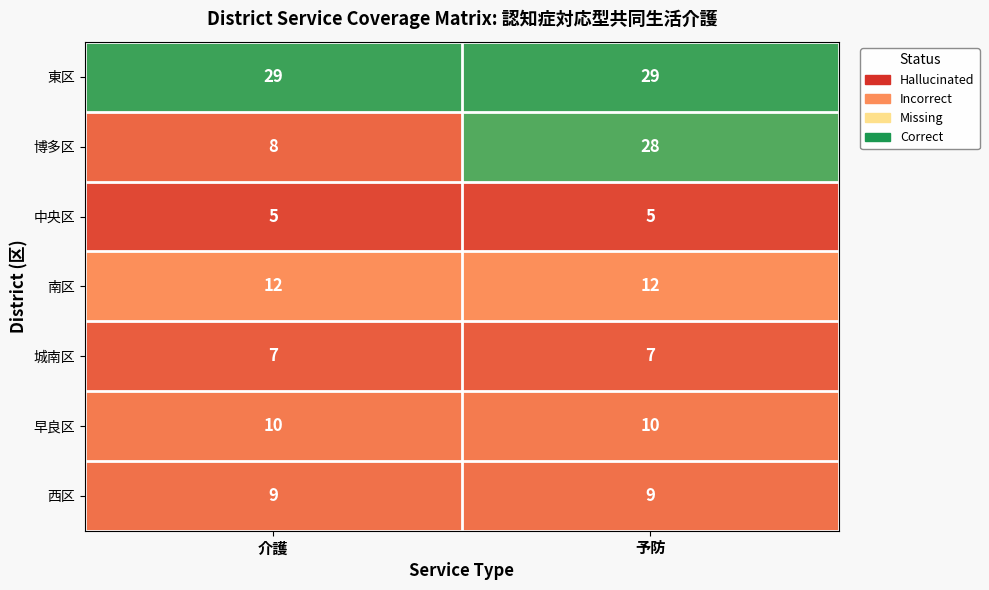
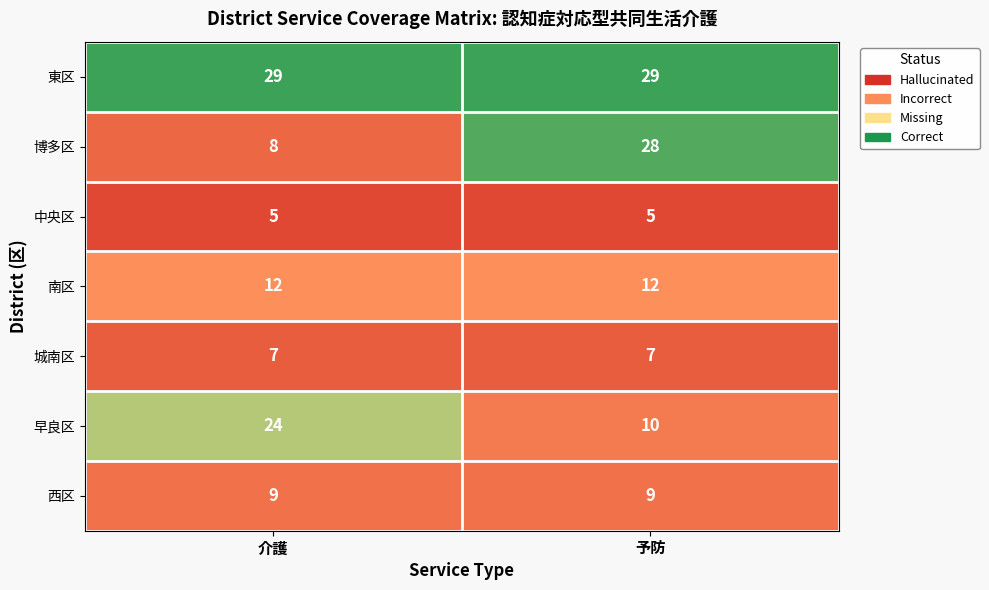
  {
    "東区": {
      "介護": 29,
      "予防": 29
    },
    "博多区": {
      "介護": 8,
      "予防": 28
    },
    "中央区": {
      "介護": 5,
      "予防": 5
    },
    "南区": {
      "介護": 12,
      "予防": 12
    },
    "城南区": {
      "介護": 7,
      "予防": 7
    },
    "早良区": {
-     "介護": 10,
+     "介護": 24,
      "予防": 10
    },
    "西区": {
      "介護": 9,
      "予防": 9
    }
  }
